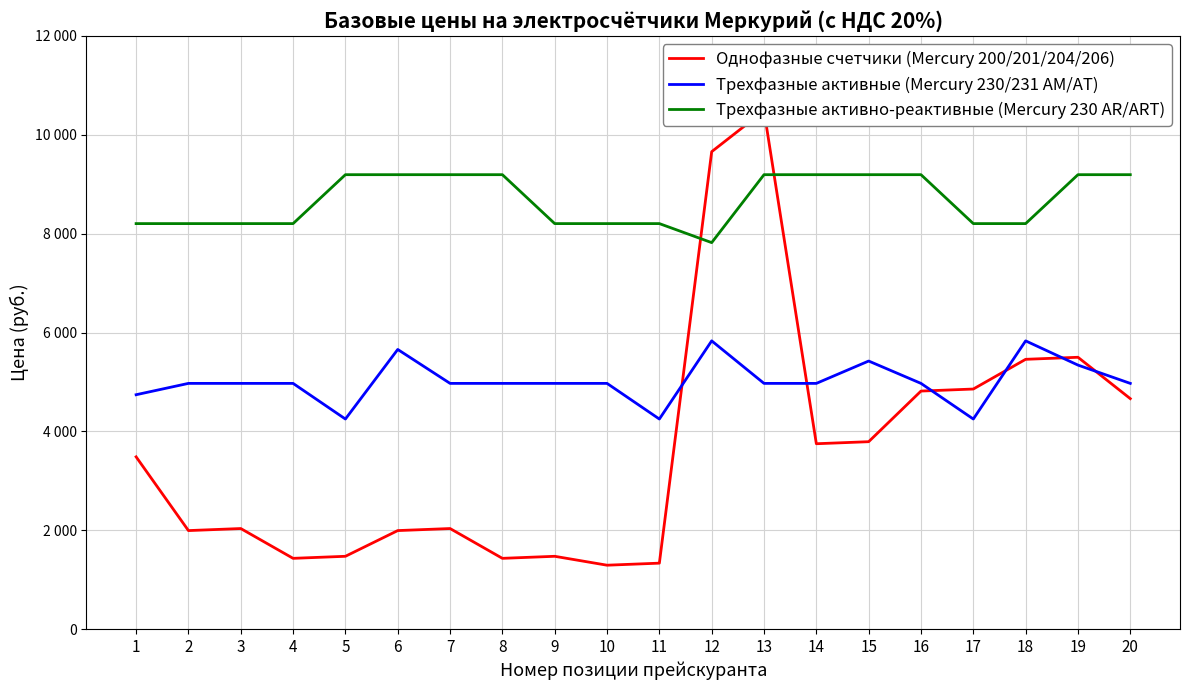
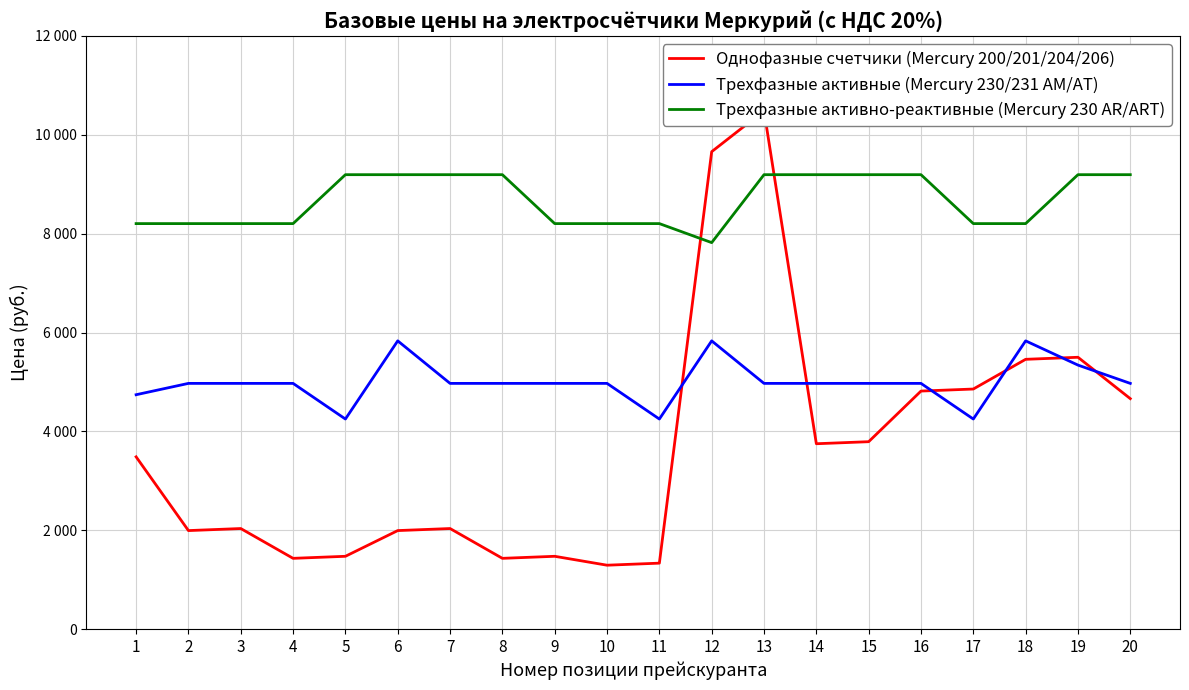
  {
    "Однофазные счетчики (Mercury 200/201/204/206)": {
      "1": 3500,
      "2": 2000,
      "3": 2000,
      "4": 1400,
      "5": 1500,
      "6": 2000,
      "7": 2000,
      "8": 1400,
      "9": 1500,
      "10": 1300,
      "11": 1300,
      "12": 9700,
      "14": 3800,
      "15": 3800,
      "16": 4800,
      "17": 4900,
      "18": 5500,
      "19": 5500,
      "20": 4700
    },
    "Трехфазные активные (Mercury 230/231 AM/AT)": {
      "1": 4700,
      "2": 5000,
      "3": 5000,
      "4": 5000,
      "5": 4300,
-     "6": 5700,
+     "6": 5800,
      "7": 5000,
      "8": 5000,
      "9": 5000,
      "10": 5000,
      "11": 4300,
      "12": 5800,
      "13": 5000,
      "14": 5000,
-     "15": 5400,
+     "15": 5000,
      "16": 5000,
      "17": 4300,
      "18": 5800,
      "19": 5300,
      "20": 5000
    },
    "Трехфазные активно-реактивные (Mercury 230 AR/ART)": {
      "1": 8200,
      "2": 8200,
      "3": 8200,
      "4": 8200,
      "5": 9200,
      "6": 9200,
      "7": 9200,
      "8": 9200,
      "9": 8200,
      "10": 8200,
      "11": 8200,
      "12": 7800,
      "13": 9200,
      "14": 9200,
      "15": 9200,
      "16": 9200,
      "17": 8200,
      "18": 8200,
      "19": 9200,
      "20": 9200
    }
  }
